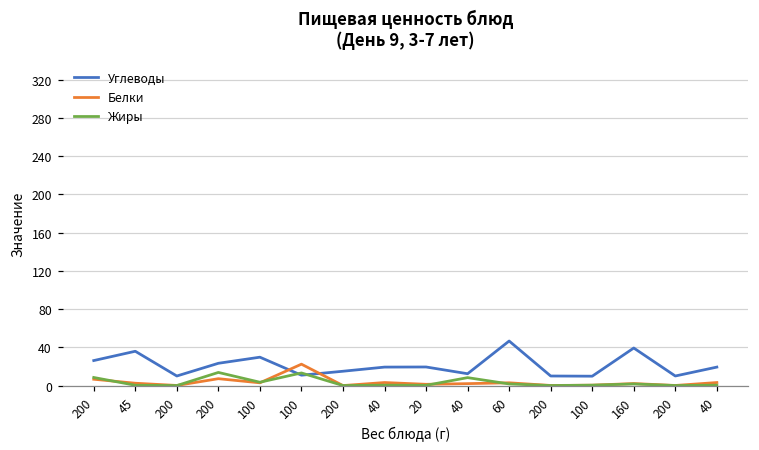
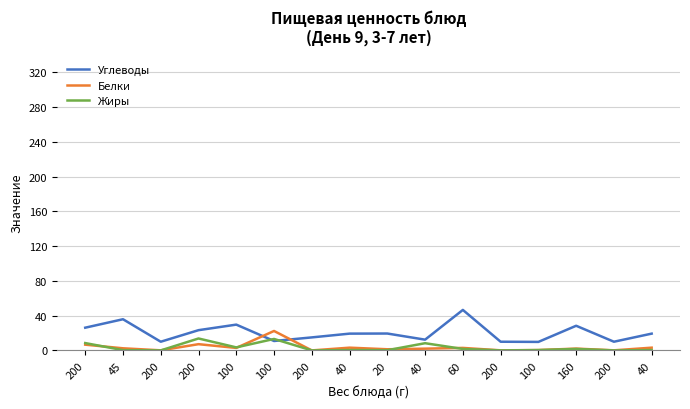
  {
    "Углеводы": {
      "45": 40,
      "20": 20,
      "60": 50,
-     "160": 40
+     "160": 30
    }
  }
